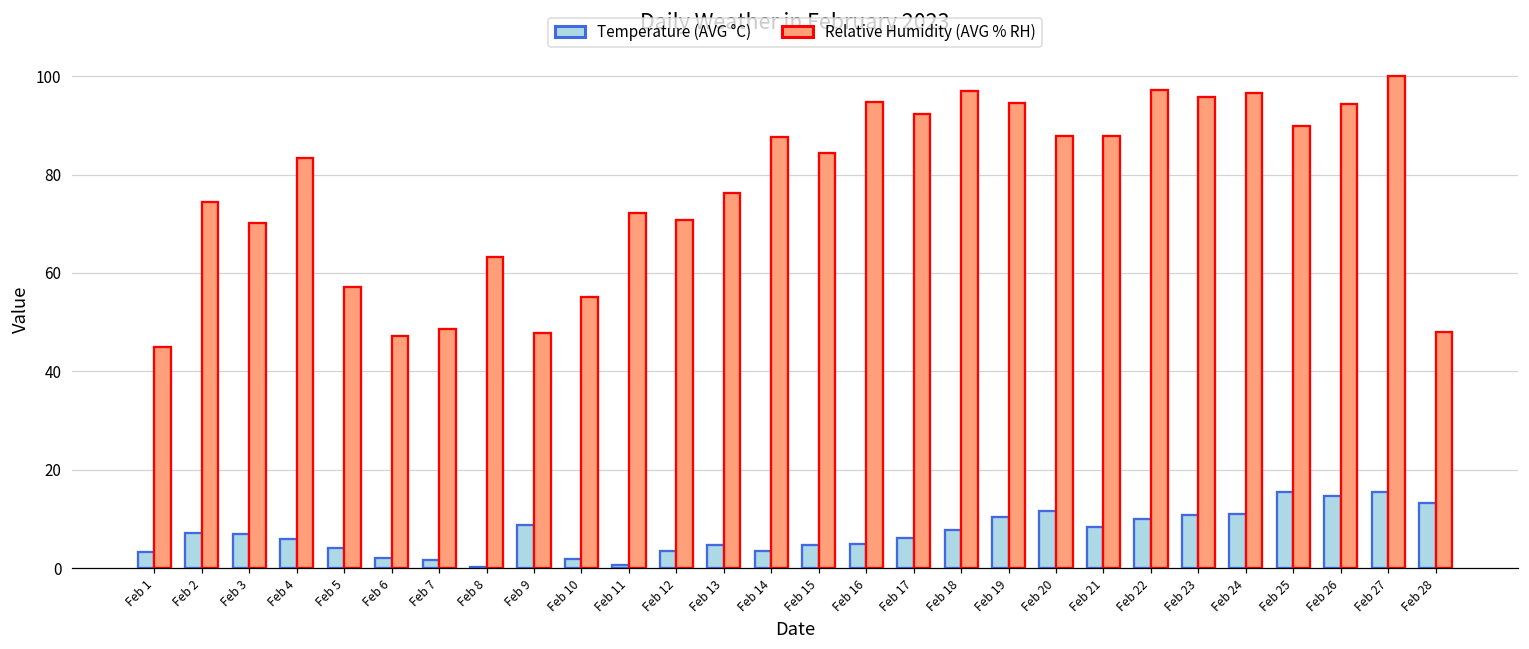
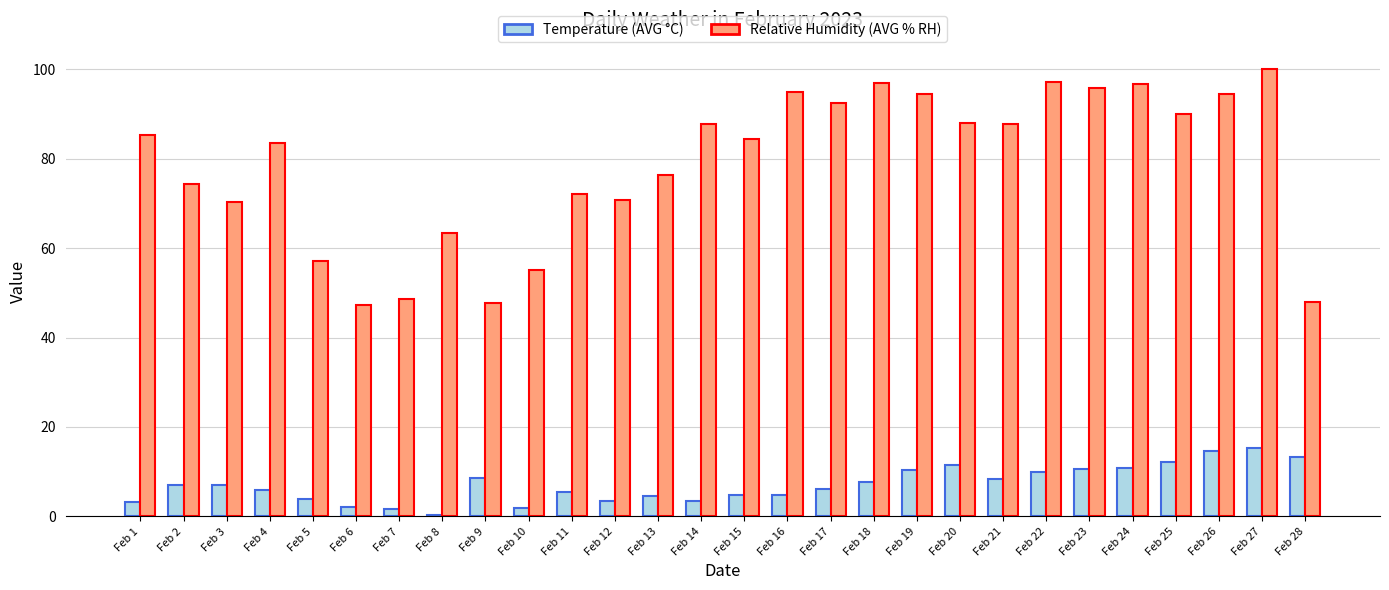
  {
    "Temperature (AVG °C)": {
      "Feb 1": 3,
      "Feb 2": 7,
      "Feb 3": 7,
      "Feb 4": 6,
      "Feb 5": 4,
      "Feb 6": 2,
      "Feb 7": 2,
      "Feb 9": 9,
      "Feb 10": 2,
-     "Feb 11": 1,
+     "Feb 11": 6,
      "Feb 12": 4,
      "Feb 13": 5,
      "Feb 14": 4,
      "Feb 15": 5,
      "Feb 16": 5,
      "Feb 17": 6,
      "Feb 18": 8,
      "Feb 19": 10,
      "Feb 20": 12,
      "Feb 21": 8,
      "Feb 22": 10,
      "Feb 23": 11,
      "Feb 24": 11,
-     "Feb 25": 16,
+     "Feb 25": 12,
      "Feb 26": 15,
      "Feb 27": 15,
      "Feb 28": 13
    },
    "Relative Humidity (AVG % RH)": {
-     "Feb 1": 45,
+     "Feb 1": 85,
      "Feb 2": 74,
      "Feb 3": 70,
      "Feb 4": 83,
      "Feb 5": 57,
      "Feb 6": 47,
      "Feb 7": 49,
      "Feb 8": 63,
      "Feb 9": 48,
      "Feb 10": 55,
      "Feb 11": 72,
      "Feb 12": 71,
      "Feb 13": 76,
      "Feb 14": 88,
      "Feb 15": 84,
      "Feb 16": 95,
      "Feb 17": 92,
      "Feb 18": 97,
      "Feb 19": 95,
      "Feb 20": 88,
      "Feb 21": 88,
      "Feb 22": 97,
      "Feb 23": 96,
      "Feb 24": 97,
      "Feb 25": 90,
      "Feb 26": 94,
      "Feb 27": 100,
      "Feb 28": 48
    }
  }
